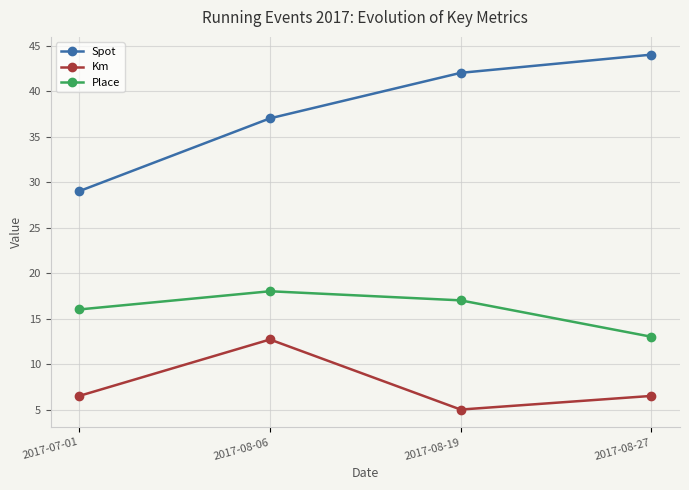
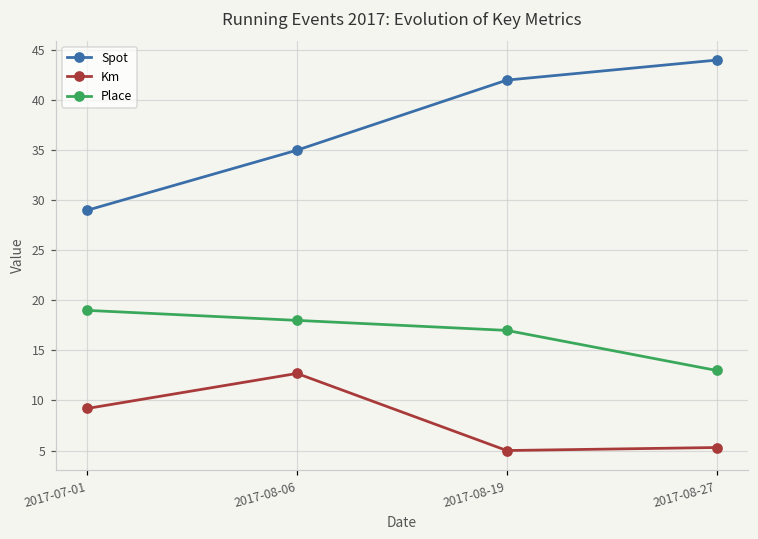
  {
    "Spot": {
      "2017-07-01": 29,
-     "2017-08-06": 37,
+     "2017-08-06": 35,
      "2017-08-19": 42,
      "2017-08-27": 44
    },
    "Km": {
-     "2017-07-01": 7,
+     "2017-07-01": 9,
      "2017-08-06": 13,
      "2017-08-19": 5,
-     "2017-08-27": 7
+     "2017-08-27": 5
    },
    "Place": {
-     "2017-07-01": 16,
+     "2017-07-01": 19,
      "2017-08-06": 18,
      "2017-08-19": 17,
      "2017-08-27": 13
    }
  }
